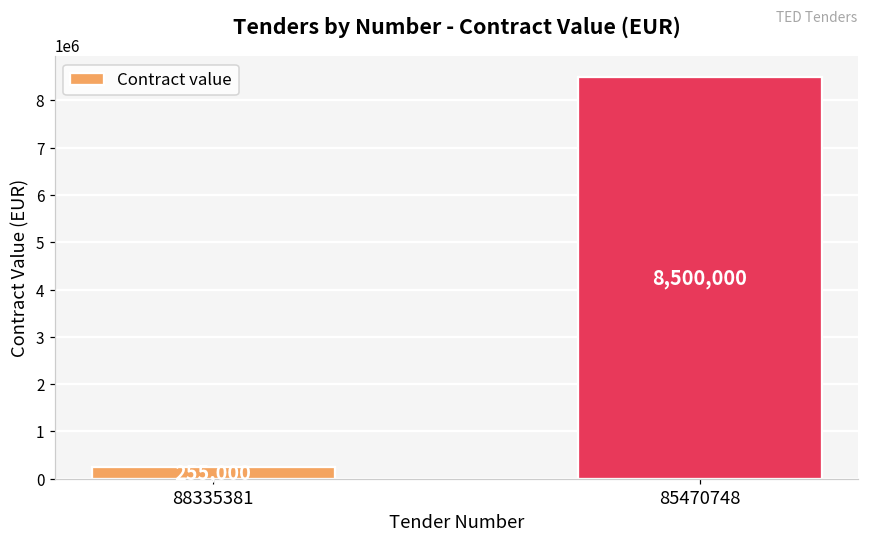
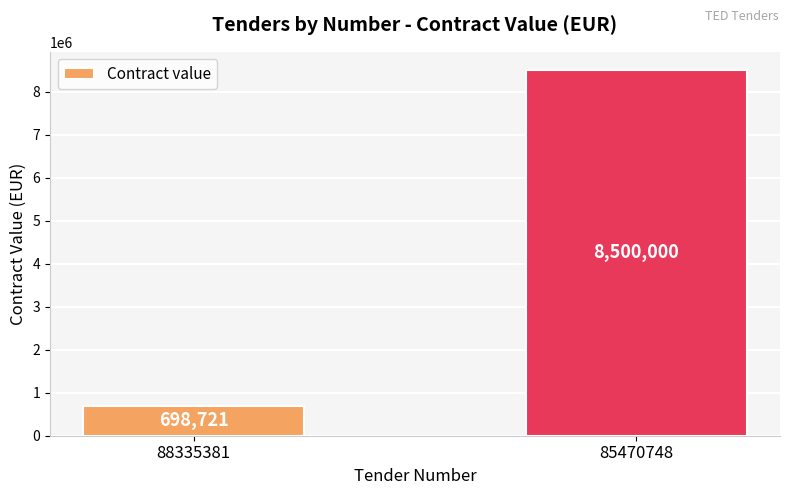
  {
-   "88335381": 300000
+   "88335381": 700000
  }
